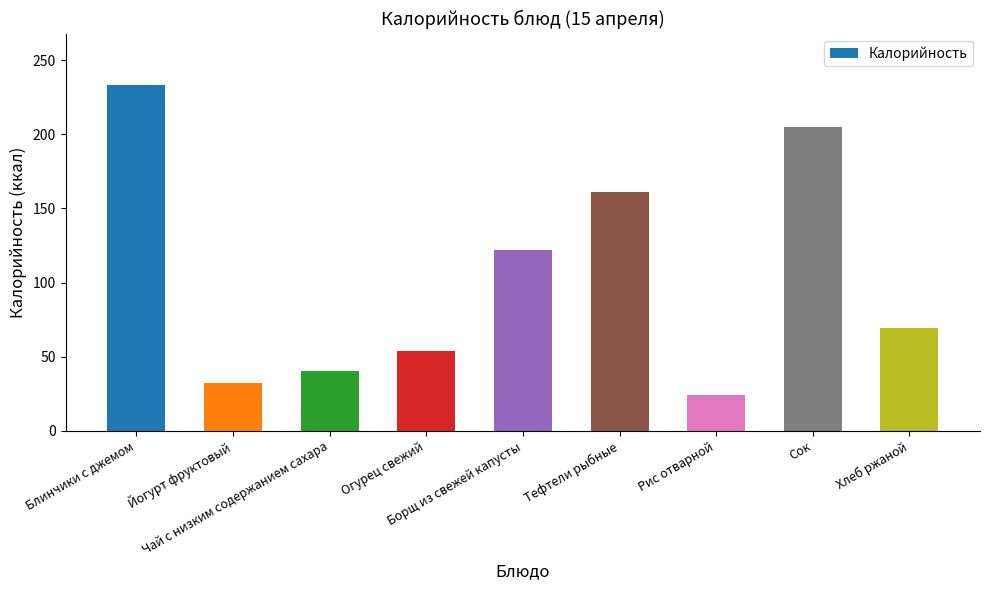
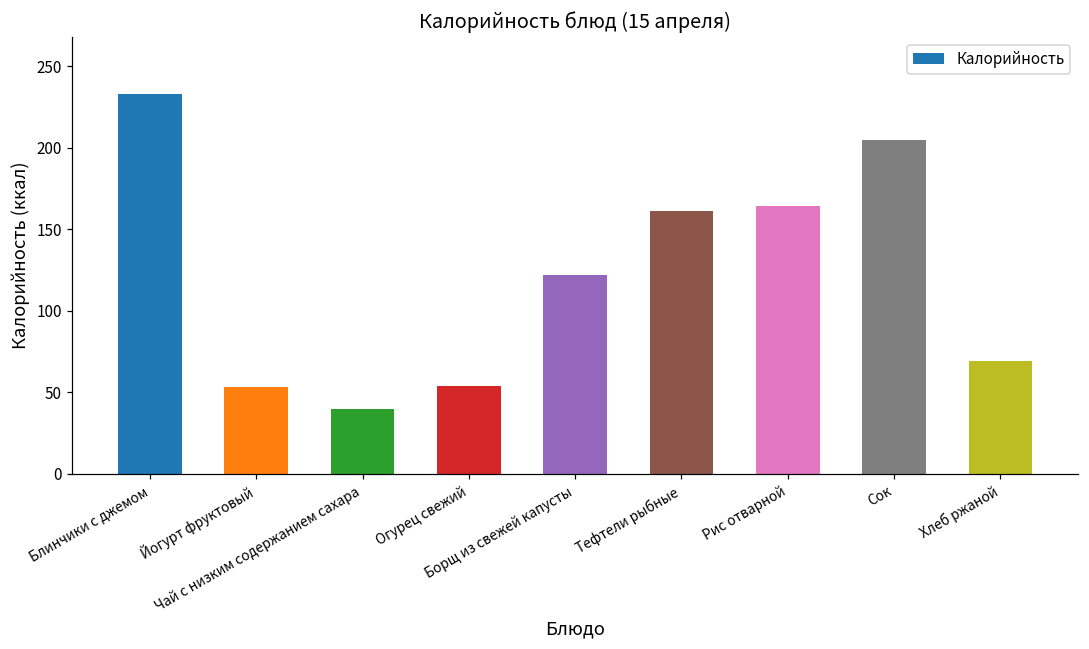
  {
    "Блинчики с джемом": 233,
-   "Йогурт фруктовый": 32,
+   "Йогурт фруктовый": 53,
    "Чай с низким содержанием сахара": 40,
    "Огурец свежий": 54,
    "Борщ из свежей капусты": 122,
    "Тефтели рыбные": 161,
-   "Рис отварной": 24,
+   "Рис отварной": 164,
    "Сок": 205,
    "Хлеб ржаной": 69
  }
